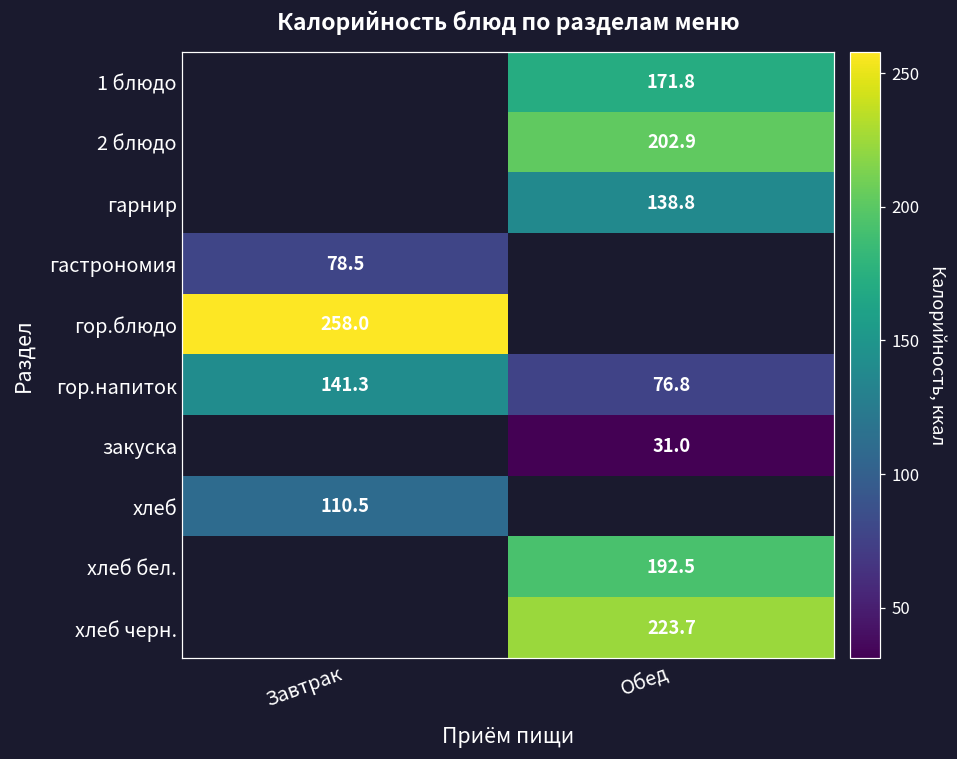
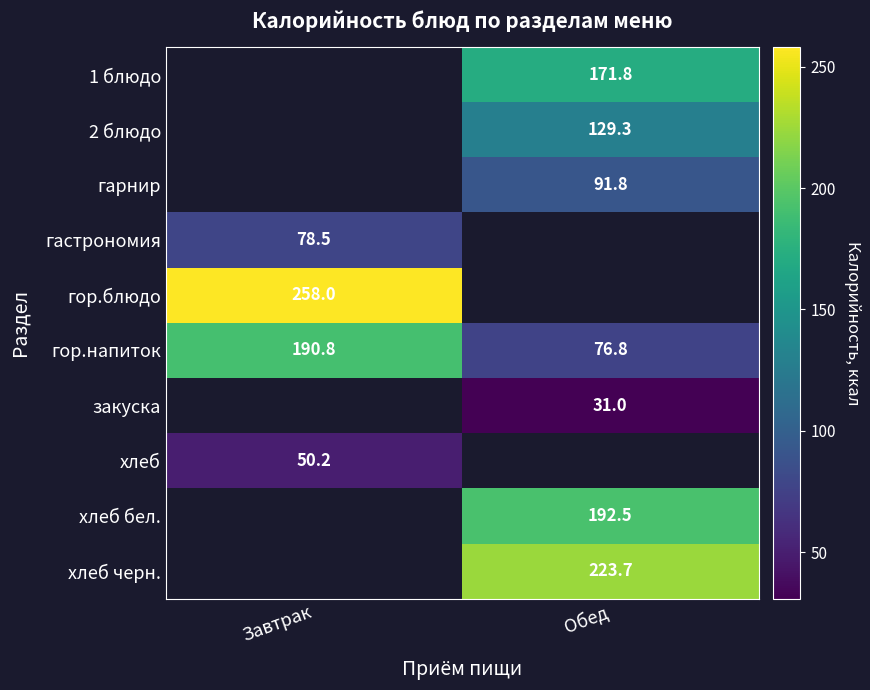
  {
    "1 блюдо": {
      "Обед": 171.8
    },
    "2 блюдо": {
-     "Обед": 202.9
+     "Обед": 129.3
    },
    "гарнир": {
-     "Обед": 138.8
+     "Обед": 91.8
    },
    "гастрономия": {
      "Завтрак": 78.5
    },
    "гор.блюдо": {
      "Завтрак": 258.0
    },
    "гор.напиток": {
-     "Завтрак": 141.3,
+     "Завтрак": 190.8,
      "Обед": 76.8
    },
    "закуска": {
      "Обед": 31.0
    },
    "хлеб": {
-     "Завтрак": 110.5
+     "Завтрак": 50.2
    },
    "хлеб бел.": {
      "Обед": 192.5
    },
    "хлеб черн.": {
      "Обед": 223.7
    }
  }
